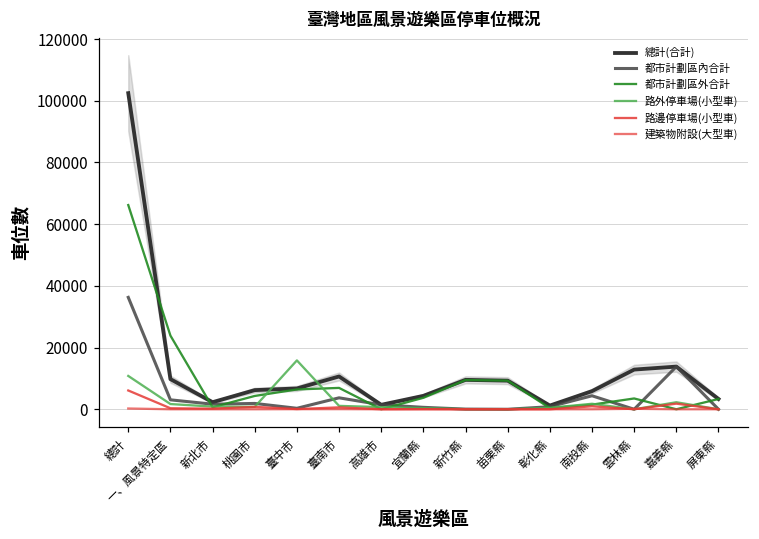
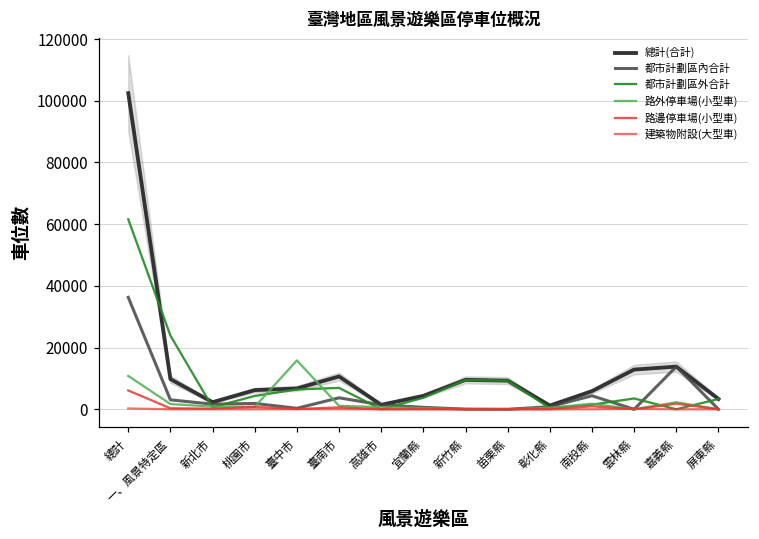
  {
    "都市計劃區外合計": {
-     "總計": 66000,
+     "總計": 62000,
      "一、風景特定區": 24000,
      "桃園市": 4000,
      "臺南市": 7000,
      "雲林縣": 4000
    },
    "路外停車場(小型車)": {
      "總計": 11000,
      "一、風景特定區": 2000,
      "臺中市": 16000
    }
  }
